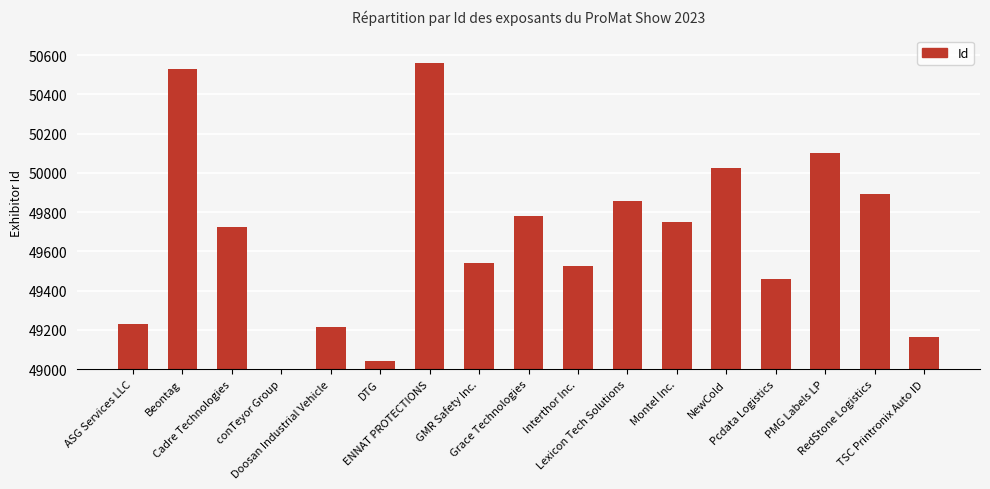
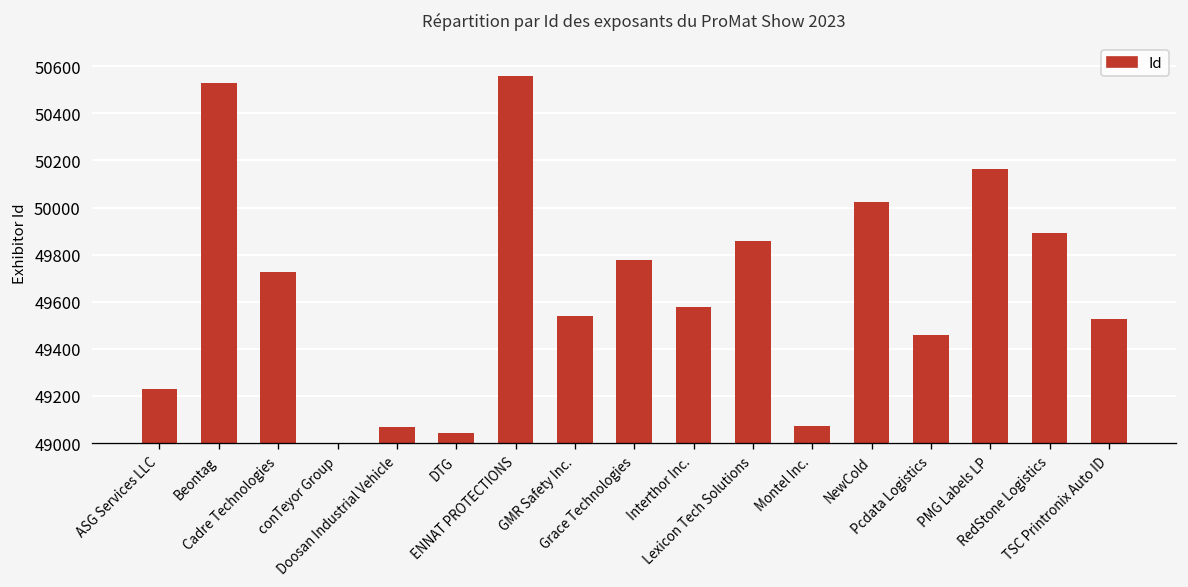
  {
    "ASG Services LLC": 49230,
    "Beontag": 50530,
    "Cadre Technologies": 49730,
    "conTeyor Group": 48990,
-   "Doosan Industrial Vehicle": 49210,
+   "Doosan Industrial Vehicle": 49070,
    "DTG": 49040,
    "ENNAT PROTECTIONS": 50560,
    "GMR Safety Inc.": 49540,
    "Grace Technologies": 49780,
-   "Interthor Inc.": 49530,
+   "Interthor Inc.": 49580,
    "Lexicon Tech Solutions": 49860,
-   "Montel Inc.": 49750,
+   "Montel Inc.": 49070,
    "NewCold": 50020,
    "Pcdata Logistics": 49460,
-   "PMG Labels LP": 50100,
+   "PMG Labels LP": 50170,
    "RedStone Logistics": 49890,
-   "TSC Printronix Auto ID": 49160
+   "TSC Printronix Auto ID": 49530
  }
